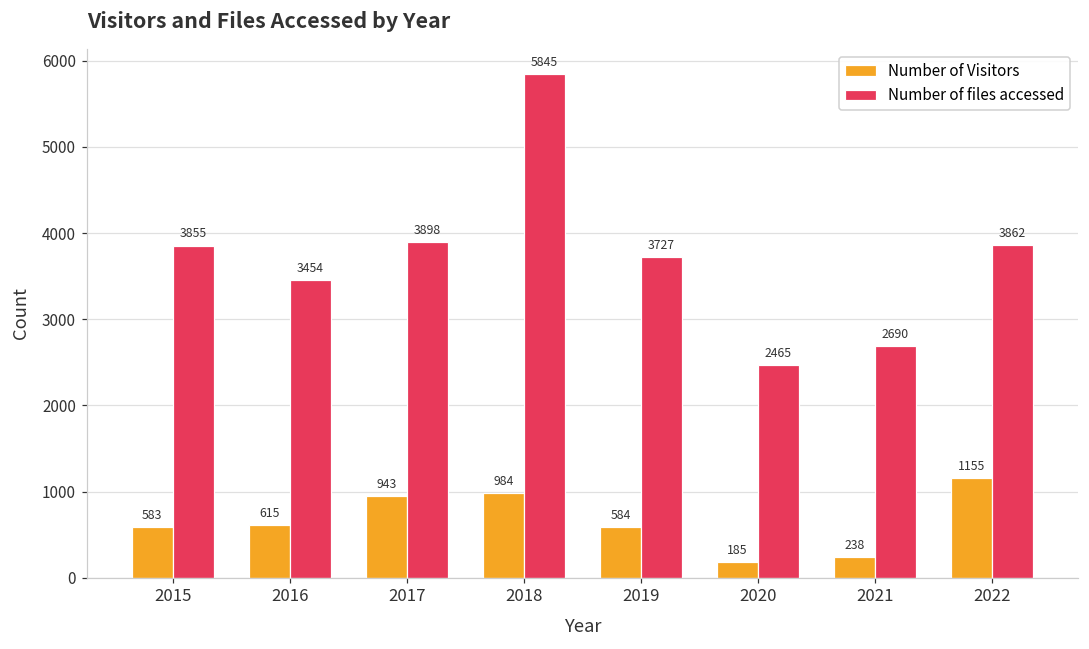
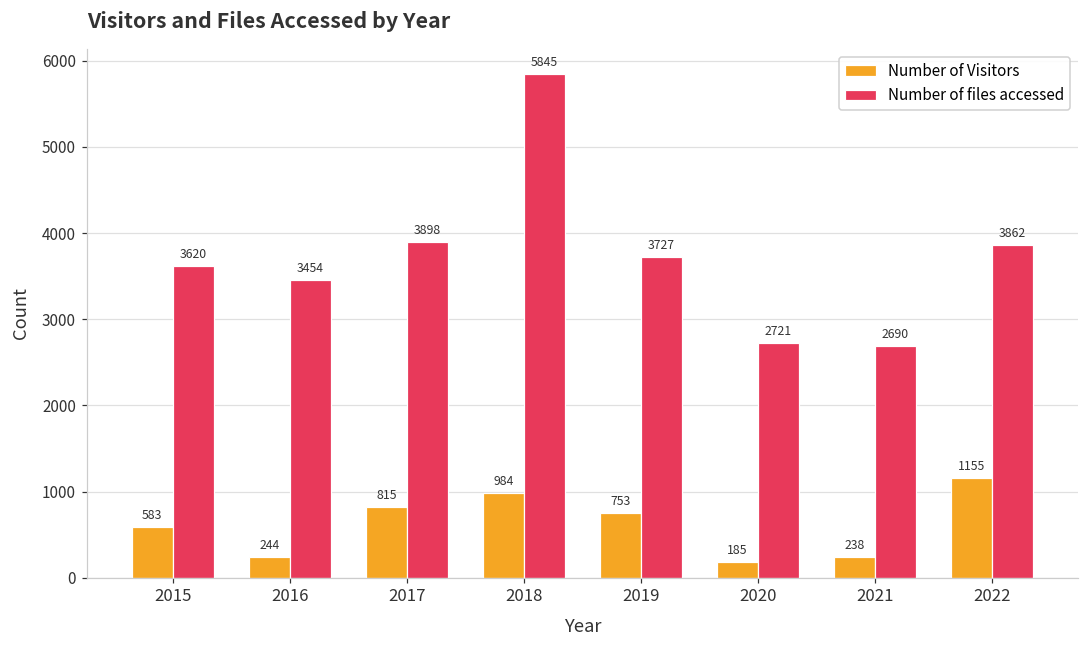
  {
    "Number of Visitors": {
      "2015": 583,
-     "2016": 615,
-     "2017": 943,
+     "2016": 244,
+     "2017": 815,
      "2018": 984,
-     "2019": 584,
+     "2019": 753,
      "2020": 185,
      "2021": 238,
      "2022": 1155
    },
    "Number of files accessed": {
-     "2015": 3855,
+     "2015": 3620,
      "2016": 3454,
      "2017": 3898,
      "2018": 5845,
      "2019": 3727,
-     "2020": 2465,
+     "2020": 2721,
      "2021": 2690,
      "2022": 3862
    }
  }
